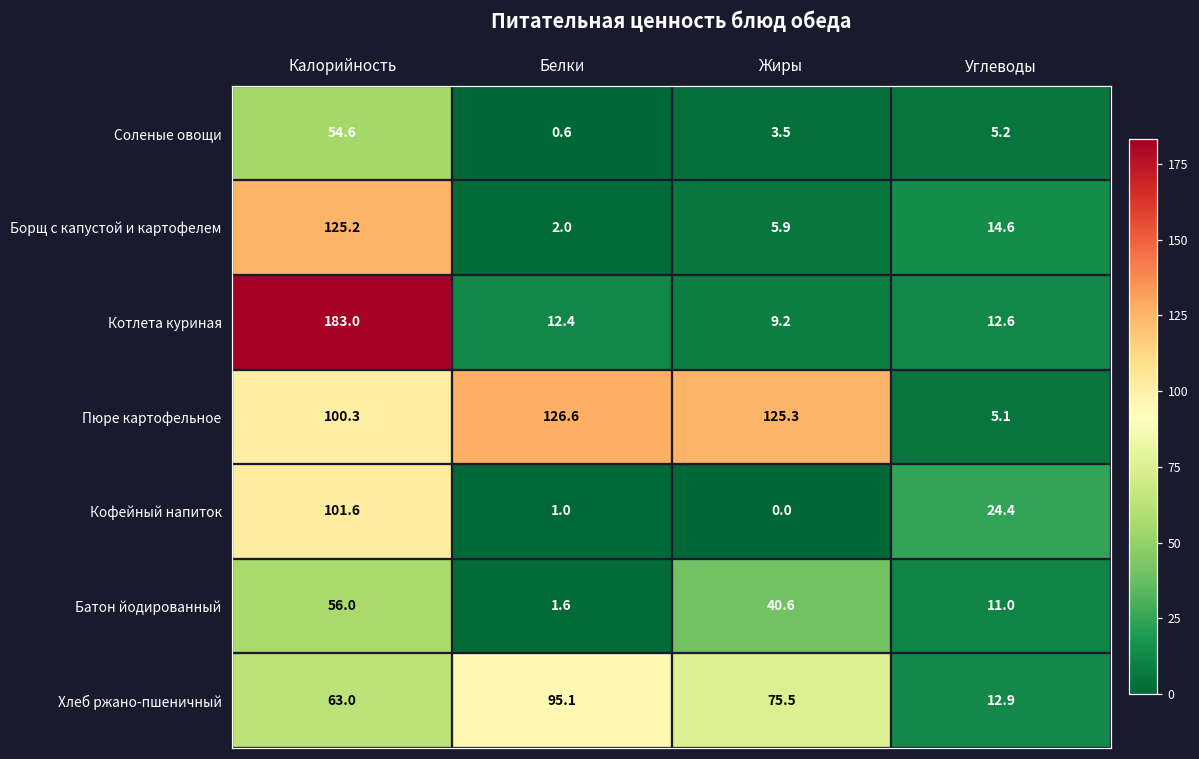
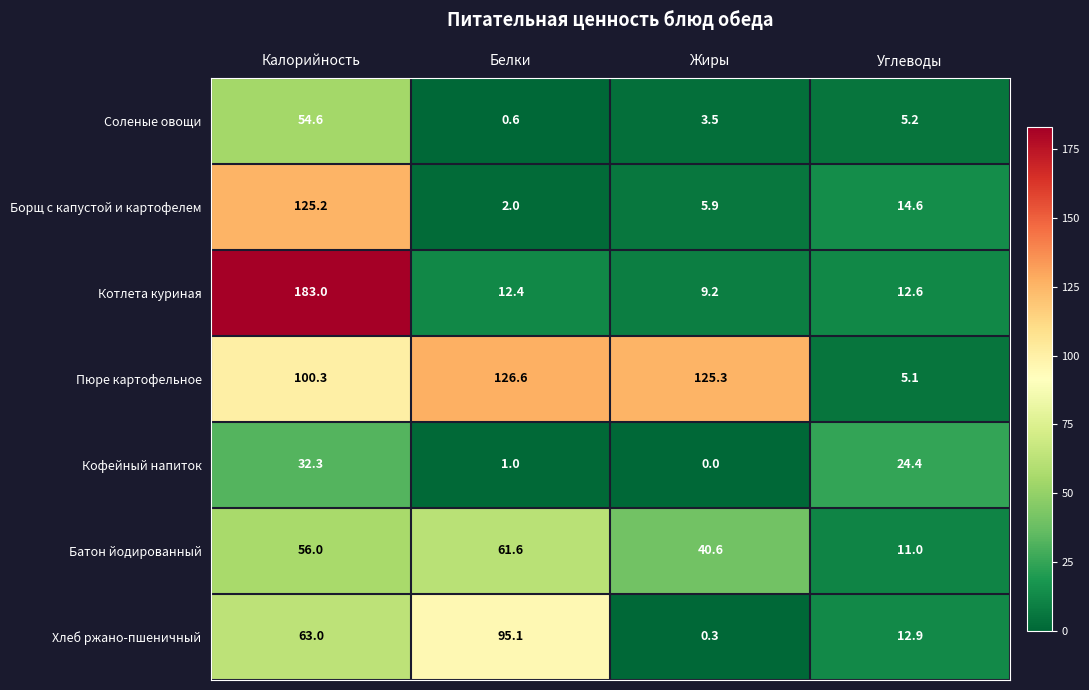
  {
    "Соленые овощи": {
      "Калорийность": 54.6,
      "Белки": 0.6,
      "Жиры": 3.5,
      "Углеводы": 5.2
    },
    "Борщ с капустой и картофелем": {
      "Калорийность": 125.2,
      "Белки": 2.0,
      "Жиры": 5.9,
      "Углеводы": 14.6
    },
    "Котлета куриная": {
      "Калорийность": 183.0,
      "Белки": 12.4,
      "Жиры": 9.2,
      "Углеводы": 12.6
    },
    "Пюре картофельное": {
      "Калорийность": 100.3,
      "Белки": 126.6,
      "Жиры": 125.3,
      "Углеводы": 5.1
    },
    "Кофейный напиток": {
-     "Калорийность": 101.6,
+     "Калорийность": 32.3,
      "Белки": 1.0,
      "Жиры": 0.0,
      "Углеводы": 24.4
    },
    "Батон йодированный": {
      "Калорийность": 56.0,
-     "Белки": 1.6,
+     "Белки": 61.6,
      "Жиры": 40.6,
      "Углеводы": 11.0
    },
    "Хлеб ржано-пшеничный": {
      "Калорийность": 63.0,
      "Белки": 95.1,
-     "Жиры": 75.5,
+     "Жиры": 0.3,
      "Углеводы": 12.9
    }
  }
